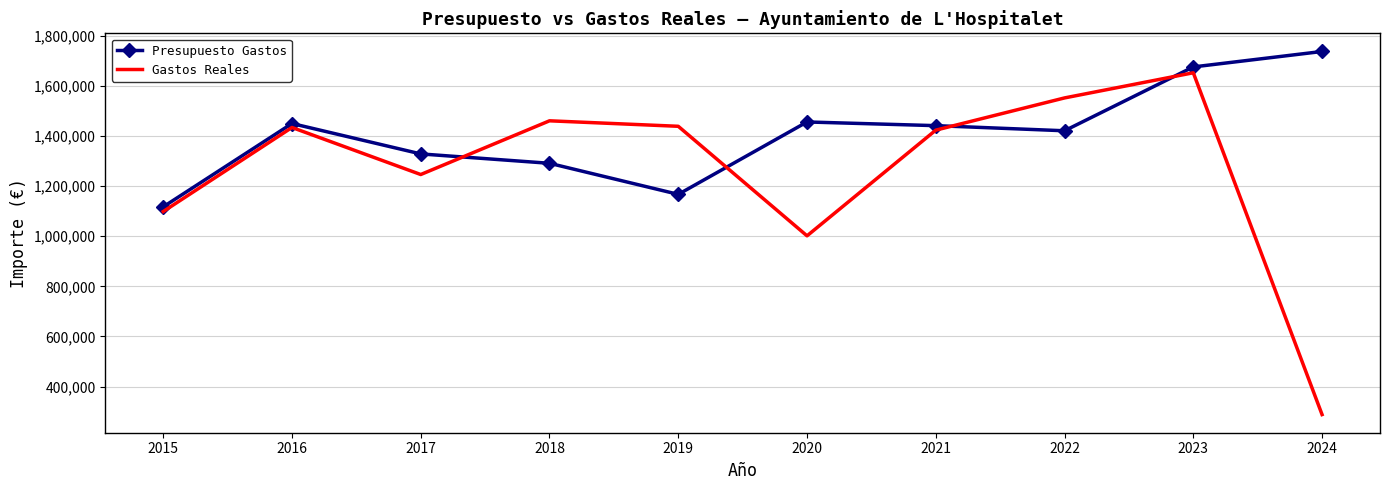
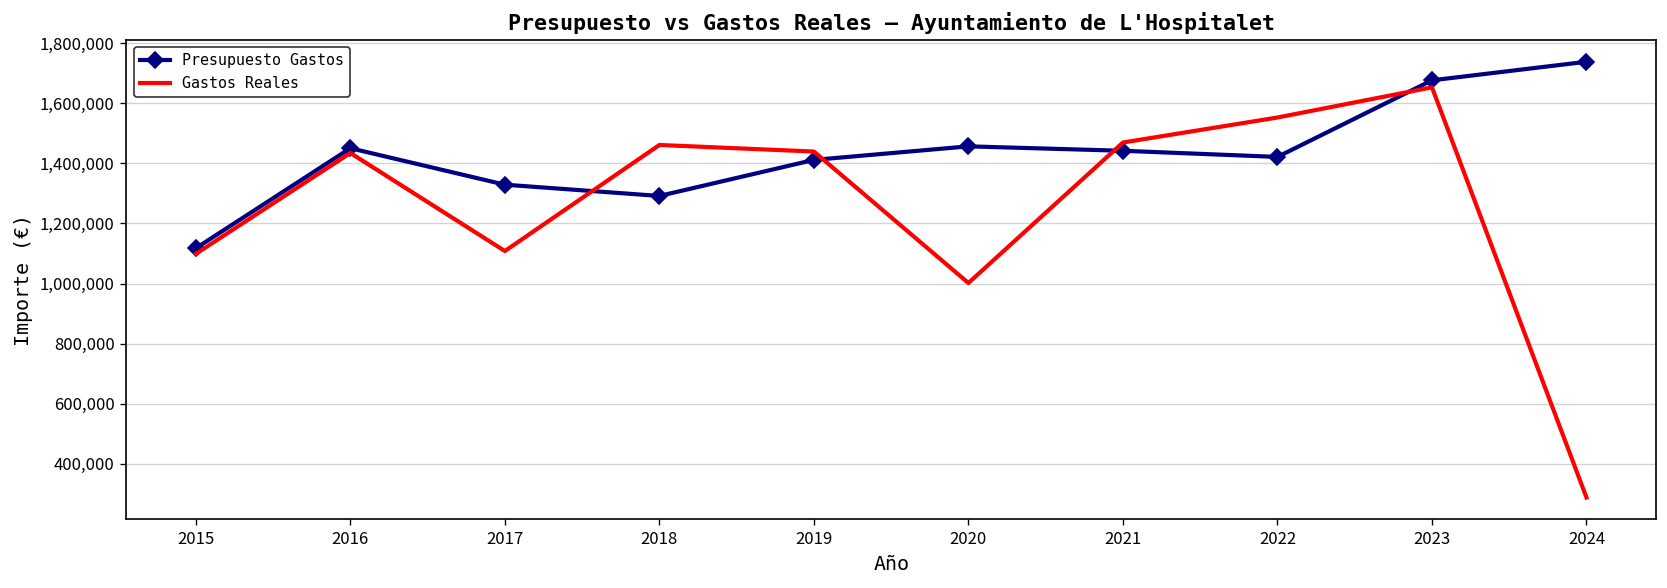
  {
    "Presupuesto Gastos": {
      "2015": "1,120,000",
      "2016": "1,450,000",
      "2017": "1,330,000",
      "2018": "1,290,000",
-     "2019": "1,170,000",
+     "2019": "1,410,000",
      "2020": "1,460,000",
      "2021": "1,440,000",
      "2022": "1,420,000",
      "2023": "1,680,000",
      "2024": "1,740,000"
    },
    "Gastos Reales": {
      "2015": "1,100,000",
      "2016": "1,430,000",
-     "2017": "1,250,000",
+     "2017": "1,110,000",
      "2018": "1,460,000",
      "2019": "1,440,000",
      "2020": "1,000,000",
-     "2021": "1,420,000",
+     "2021": "1,470,000",
      "2022": "1,550,000",
      "2023": "1,650,000",
      "2024": "290,000"
    }
  }
